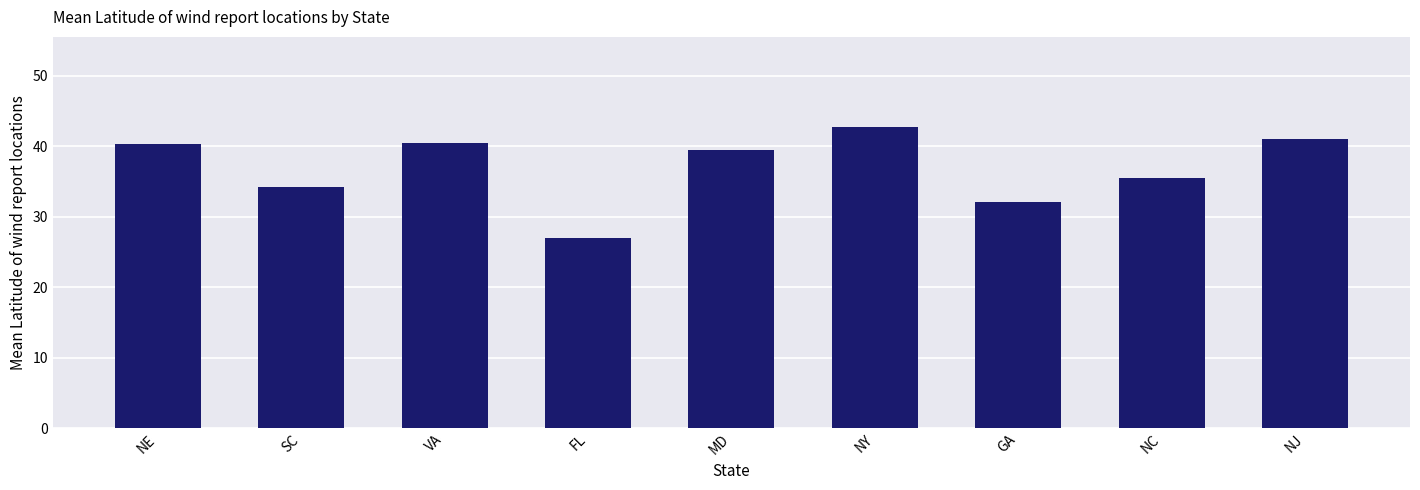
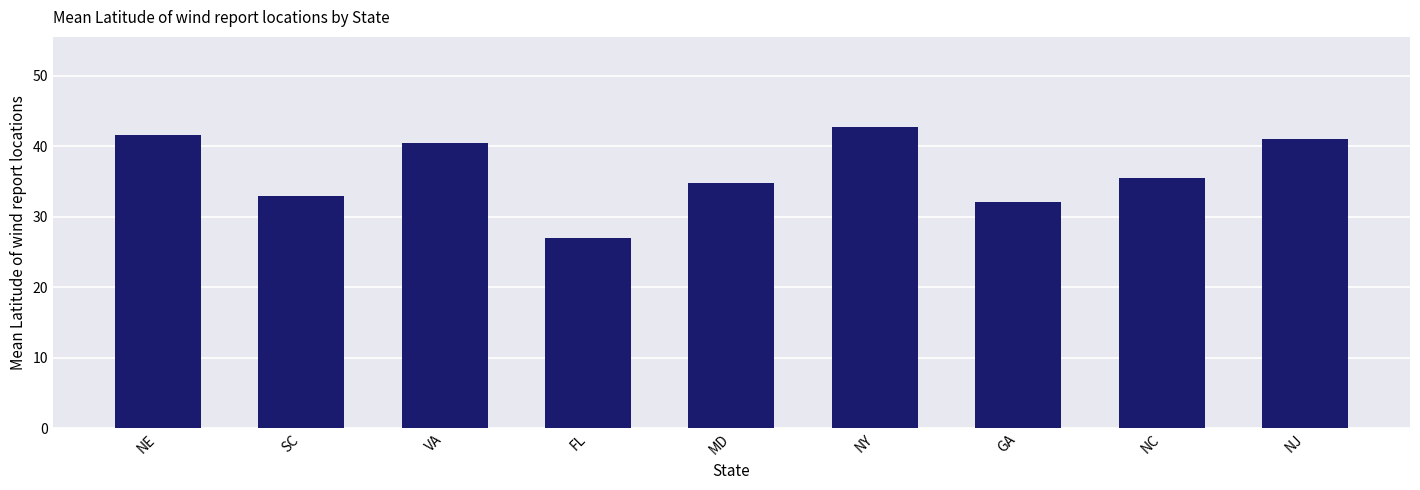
  {
-   "NE": 40,
-   "SC": 34,
+   "NE": 42,
+   "SC": 33,
    "VA": 40,
    "FL": 27,
-   "MD": 40,
+   "MD": 35,
    "NY": 43,
    "GA": 32,
    "NC": 35,
    "NJ": 41
  }
